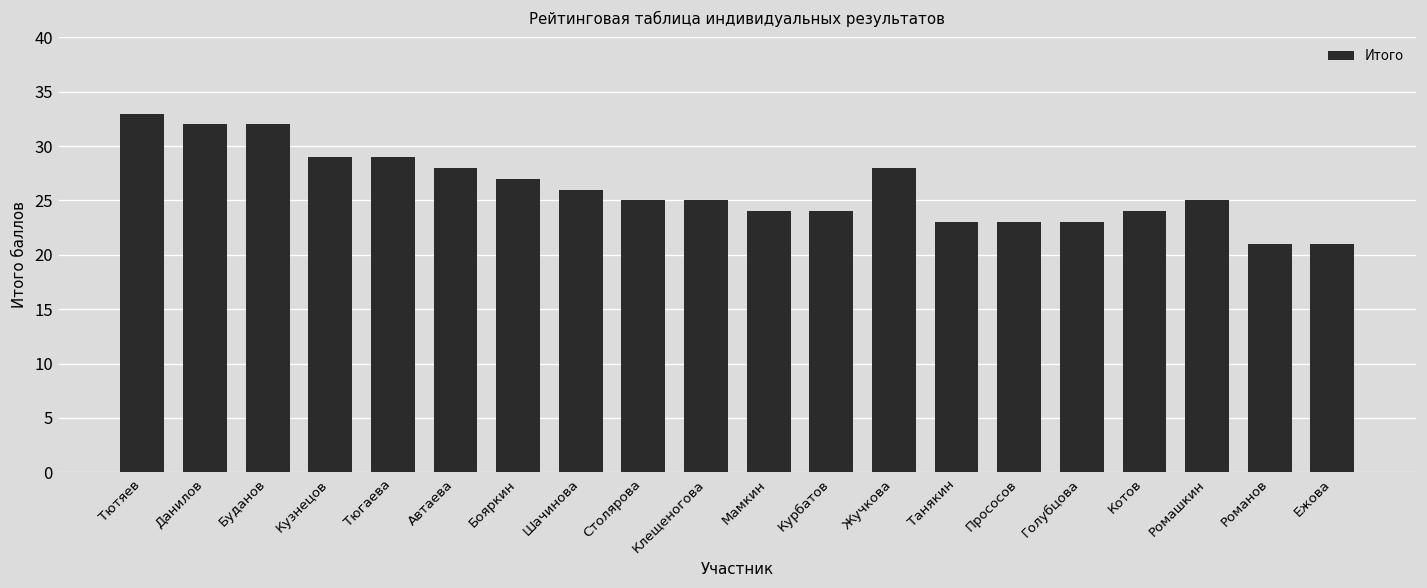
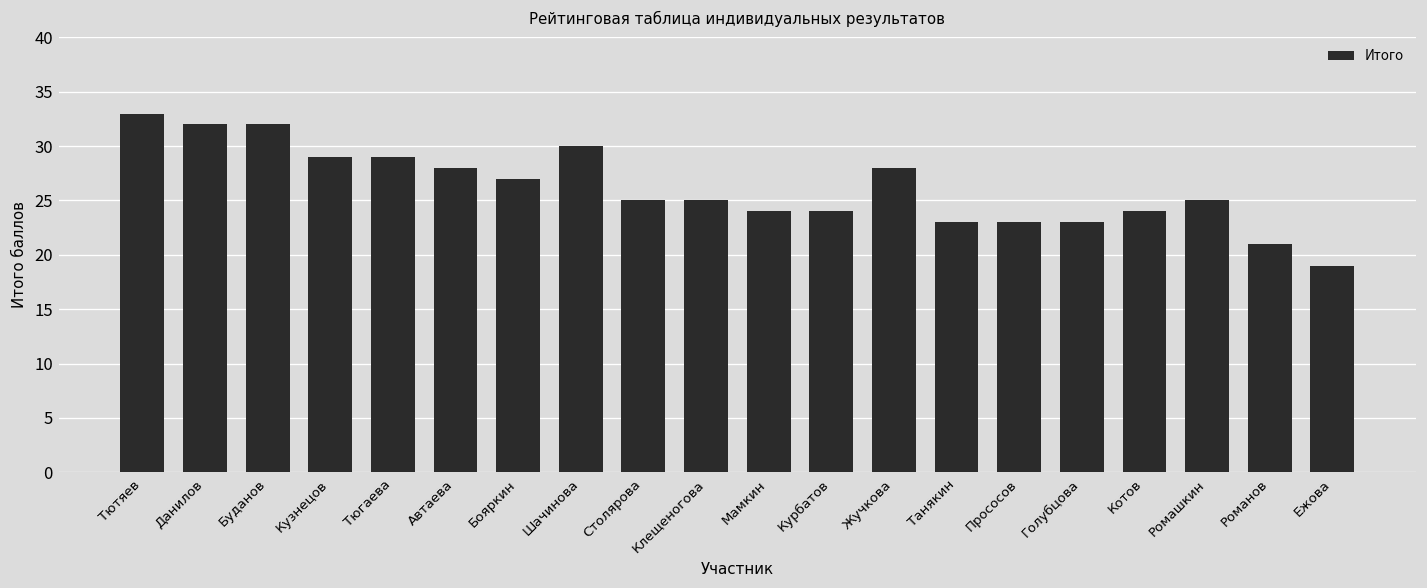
  {
    "Тютяев": 33,
    "Данилов": 32,
    "Буданов": 32,
    "Кузнецов": 29,
    "Тюгаева": 29,
    "Автаева": 28,
    "Бояркин": 27,
-   "Шачинова": 26,
+   "Шачинова": 30,
    "Столярова": 25,
    "Клещеногова": 25,
    "Мамкин": 24,
    "Курбатов": 24,
    "Жучкова": 28,
    "Танякин": 23,
    "Прососов": 23,
    "Голубцова": 23,
    "Котов": 24,
    "Ромашкин": 25,
    "Романов": 21,
-   "Ежова": 21
+   "Ежова": 19
  }
